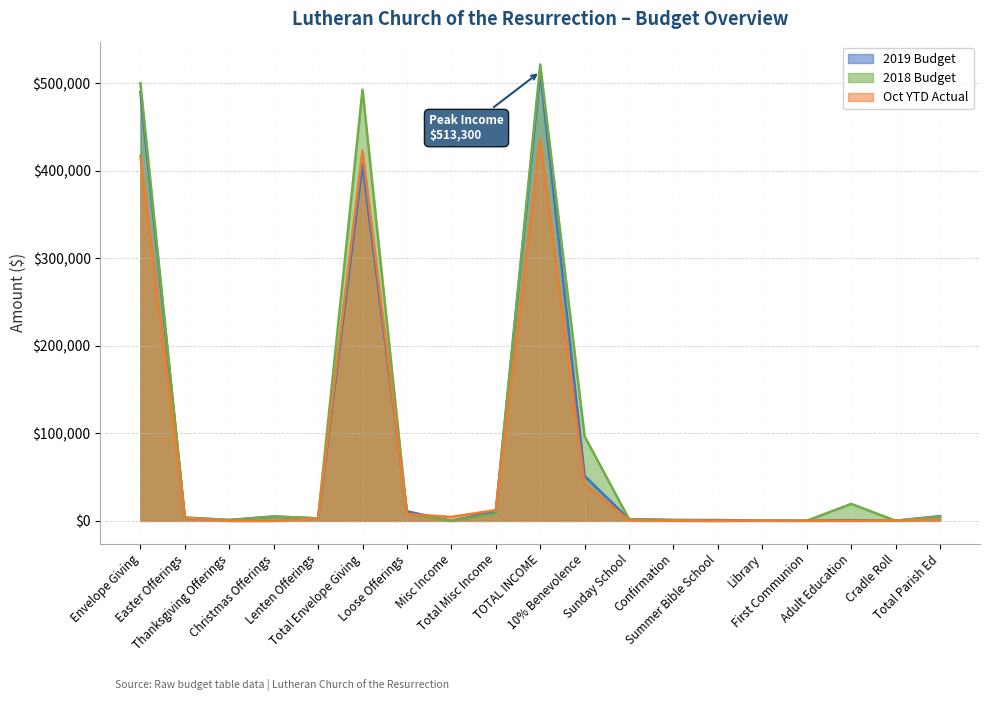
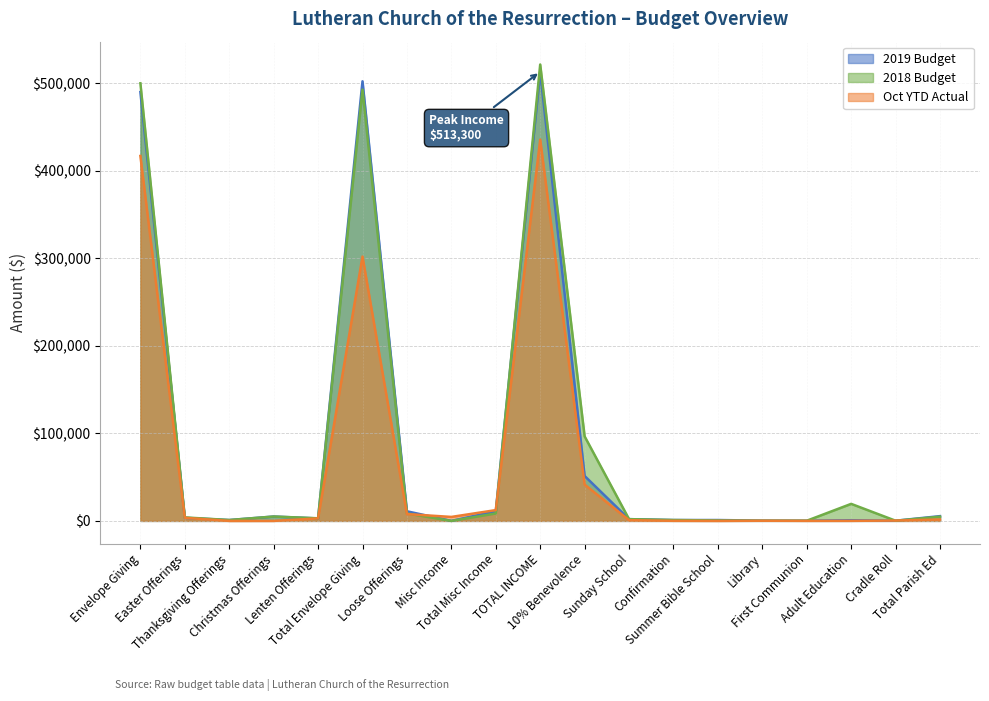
  {
    "2019 Budget": {
      "Envelope Giving": "$490,000",
-     "Total Envelope Giving": "$410,000",
+     "Total Envelope Giving": "$500,000",
      "TOTAL INCOME": "$510,000",
      "10% Benevolence": "$50,000"
    },
    "2018 Budget": {
      "Envelope Giving": "$500,000",
      "Total Envelope Giving": "$490,000",
      "TOTAL INCOME": "$520,000",
      "10% Benevolence": "$100,000",
      "Adult Education": "$20,000"
    },
    "Oct YTD Actual": {
      "Envelope Giving": "$420,000",
      "Christmas Offerings": "$0",
-     "Total Envelope Giving": "$420,000",
+     "Total Envelope Giving": "$300,000",
      "Misc Income": "$0",
      "TOTAL INCOME": "$440,000",
      "10% Benevolence": "$40,000",
      "Total Parish Ed": "$0"
    }
  }
